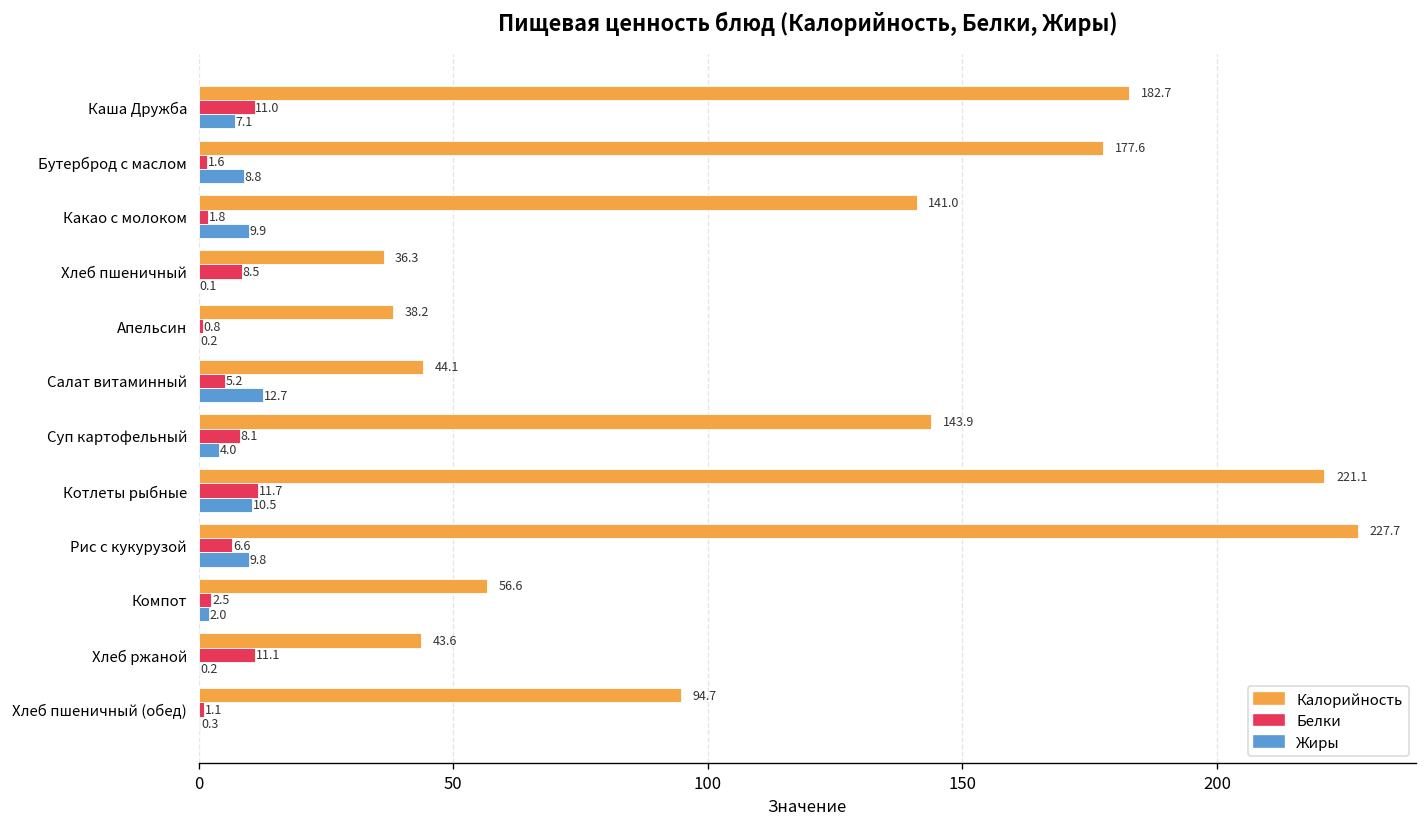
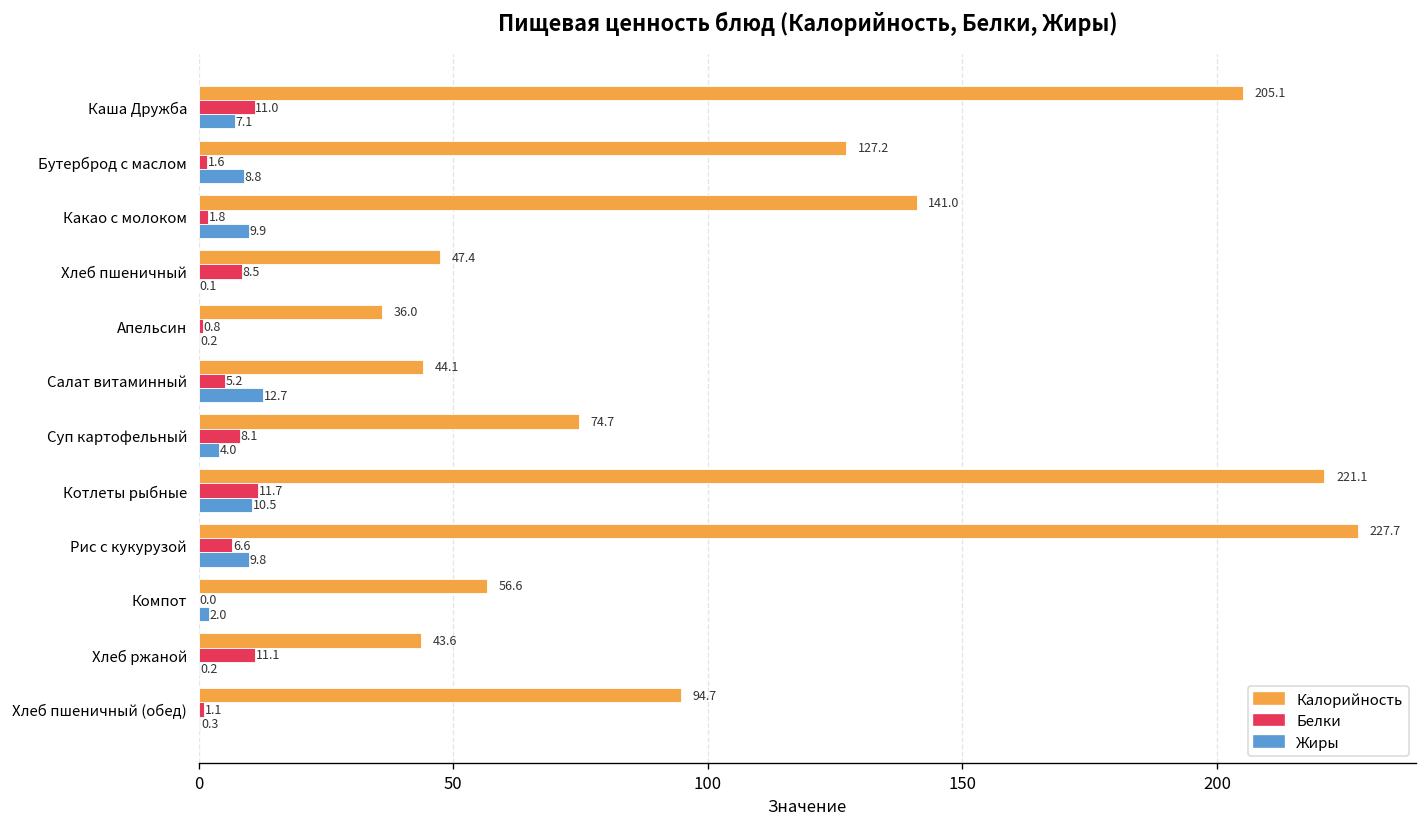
  {
    "Калорийность": {
-     "Каша Дружба": 182.7,
-     "Бутерброд с маслом": 177.6,
+     "Каша Дружба": 205.1,
+     "Бутерброд с маслом": 127.2,
      "Какао с молоком": 141.0,
-     "Хлеб пшеничный": 36.3,
-     "Апельсин": 38.2,
+     "Хлеб пшеничный": 47.4,
+     "Апельсин": 36.0,
      "Салат витаминный": 44.1,
-     "Суп картофельный": 143.9,
+     "Суп картофельный": 74.7,
      "Котлеты рыбные": 221.1,
      "Рис с кукурузой": 227.7,
      "Компот": 56.6,
      "Хлеб ржаной": 43.6,
      "Хлеб пшеничный (обед)": 94.7
    },
    "Белки": {
      "Каша Дружба": 11.0,
      "Бутерброд с маслом": 1.6,
      "Какао с молоком": 1.8,
      "Хлеб пшеничный": 8.5,
      "Апельсин": 0.8,
      "Салат витаминный": 5.2,
      "Суп картофельный": 8.1,
      "Котлеты рыбные": 11.7,
      "Рис с кукурузой": 6.6,
-     "Компот": 2.5,
+     "Компот": 0.0,
      "Хлеб ржаной": 11.1,
      "Хлеб пшеничный (обед)": 1.1
    },
    "Жиры": {
      "Каша Дружба": 7.1,
      "Бутерброд с маслом": 8.8,
      "Какао с молоком": 9.9,
      "Хлеб пшеничный": 0.1,
      "Апельсин": 0.2,
      "Салат витаминный": 12.7,
      "Суп картофельный": 4.0,
      "Котлеты рыбные": 10.5,
      "Рис с кукурузой": 9.8,
      "Компот": 2.0,
      "Хлеб ржаной": 0.2,
      "Хлеб пшеничный (обед)": 0.3
    }
  }
